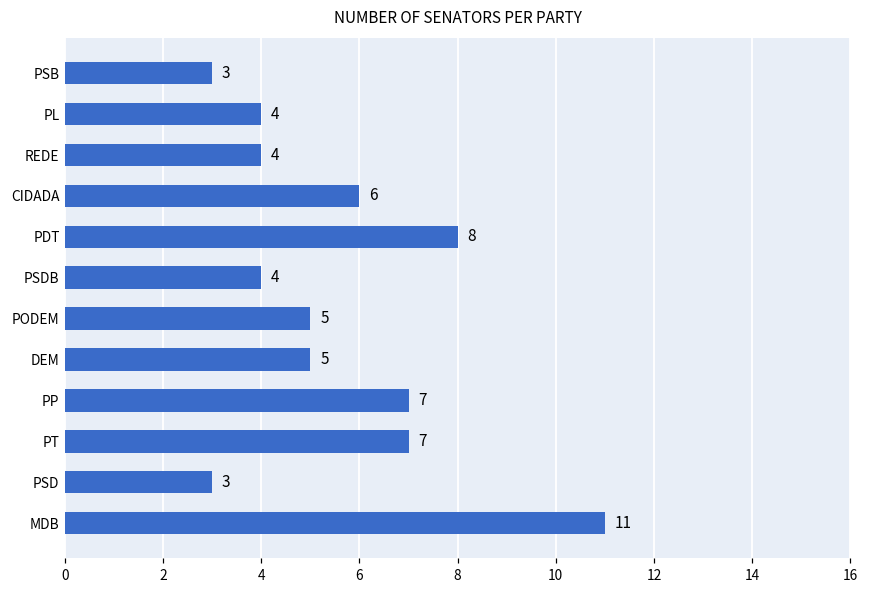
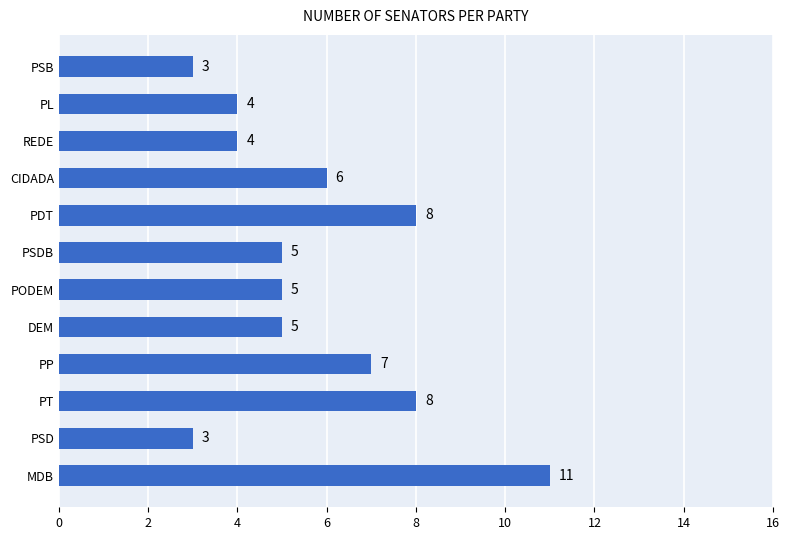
  {
    "PSB": 3,
    "PL": 4,
    "REDE": 4,
    "CIDADA": 6,
    "PDT": 8,
-   "PSDB": 4,
+   "PSDB": 5,
    "PODEM": 5,
    "DEM": 5,
    "PP": 7,
-   "PT": 7,
+   "PT": 8,
    "PSD": 3,
    "MDB": 11
  }
